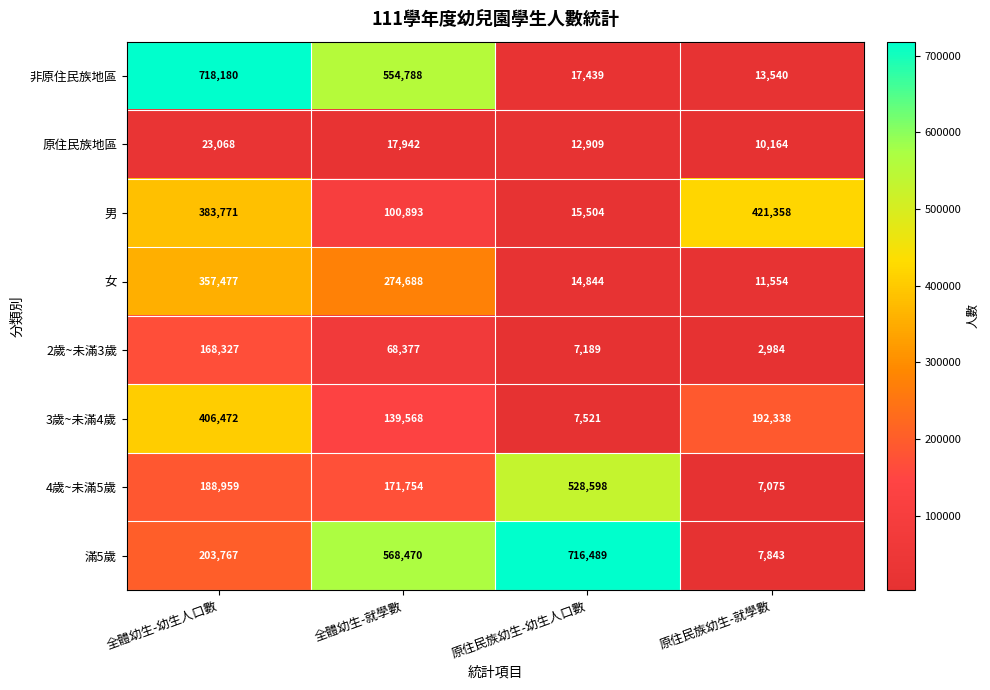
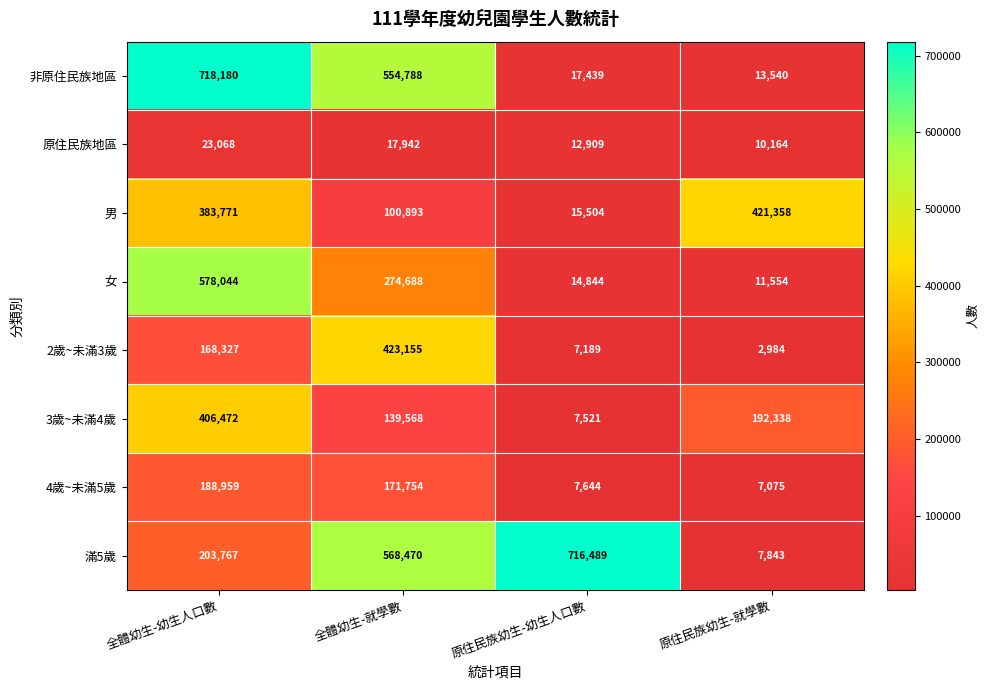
  {
    "非原住民族地區": {
      "全體幼生-幼生人口數": "718,180",
      "全體幼生-就學數": "554,788",
      "原住民族幼生-幼生人口數": "17,439",
      "原住民族幼生-就學數": "13,540"
    },
    "原住民族地區": {
      "全體幼生-幼生人口數": "23,068",
      "全體幼生-就學數": "17,942",
      "原住民族幼生-幼生人口數": "12,909",
      "原住民族幼生-就學數": "10,164"
    },
    "男": {
      "全體幼生-幼生人口數": "383,771",
      "全體幼生-就學數": "100,893",
      "原住民族幼生-幼生人口數": "15,504",
      "原住民族幼生-就學數": "421,358"
    },
    "女": {
-     "全體幼生-幼生人口數": "357,477",
+     "全體幼生-幼生人口數": "578,044",
      "全體幼生-就學數": "274,688",
      "原住民族幼生-幼生人口數": "14,844",
      "原住民族幼生-就學數": "11,554"
    },
    "2歲~未滿3歲": {
      "全體幼生-幼生人口數": "168,327",
-     "全體幼生-就學數": "68,377",
+     "全體幼生-就學數": "423,155",
      "原住民族幼生-幼生人口數": "7,189",
      "原住民族幼生-就學數": "2,984"
    },
    "3歲~未滿4歲": {
      "全體幼生-幼生人口數": "406,472",
      "全體幼生-就學數": "139,568",
      "原住民族幼生-幼生人口數": "7,521",
      "原住民族幼生-就學數": "192,338"
    },
    "4歲~未滿5歲": {
      "全體幼生-幼生人口數": "188,959",
      "全體幼生-就學數": "171,754",
-     "原住民族幼生-幼生人口數": "528,598",
+     "原住民族幼生-幼生人口數": "7,644",
      "原住民族幼生-就學數": "7,075"
    },
    "滿5歲": {
      "全體幼生-幼生人口數": "203,767",
      "全體幼生-就學數": "568,470",
      "原住民族幼生-幼生人口數": "716,489",
      "原住民族幼生-就學數": "7,843"
    }
  }
